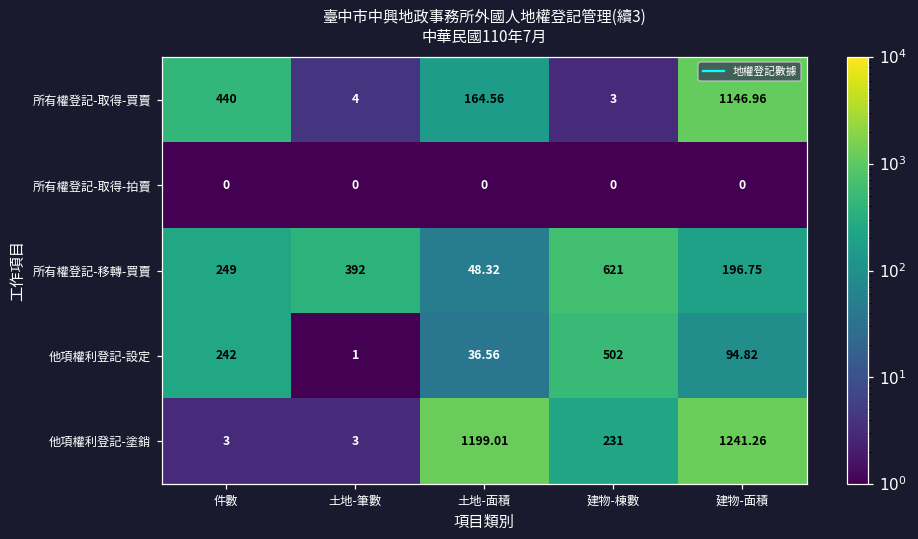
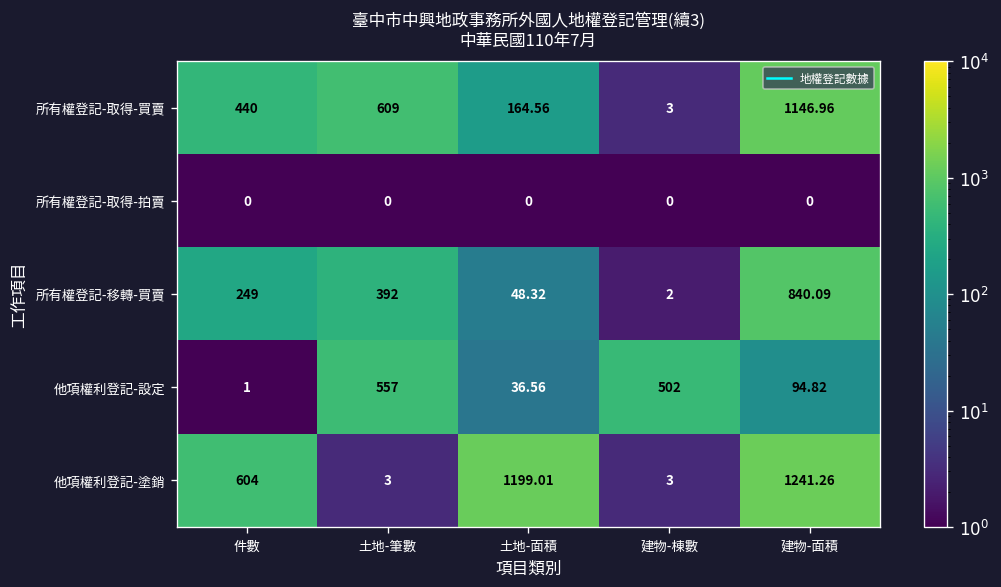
  {
    "所有權登記-取得-買賣": {
      "件數": 440,
-     "土地-筆數": 4,
+     "土地-筆數": 609,
      "土地-面積": 164.56,
      "建物-棟數": 3,
      "建物-面積": 1146.96
    },
    "所有權登記-取得-拍賣": {
      "件數": 0,
      "土地-筆數": 0,
      "土地-面積": 0,
      "建物-棟數": 0,
      "建物-面積": 0
    },
    "所有權登記-移轉-買賣": {
      "件數": 249,
      "土地-筆數": 392,
      "土地-面積": 48.32,
-     "建物-棟數": 621,
-     "建物-面積": 196.75
+     "建物-棟數": 2,
+     "建物-面積": 840.09
    },
    "他項權利登記-設定": {
-     "件數": 242,
-     "土地-筆數": 1,
+     "件數": 1,
+     "土地-筆數": 557,
      "土地-面積": 36.56,
      "建物-棟數": 502,
      "建物-面積": 94.82
    },
    "他項權利登記-塗銷": {
-     "件數": 3,
+     "件數": 604,
      "土地-筆數": 3,
      "土地-面積": 1199.01,
-     "建物-棟數": 231,
+     "建物-棟數": 3,
      "建物-面積": 1241.26
    }
  }
